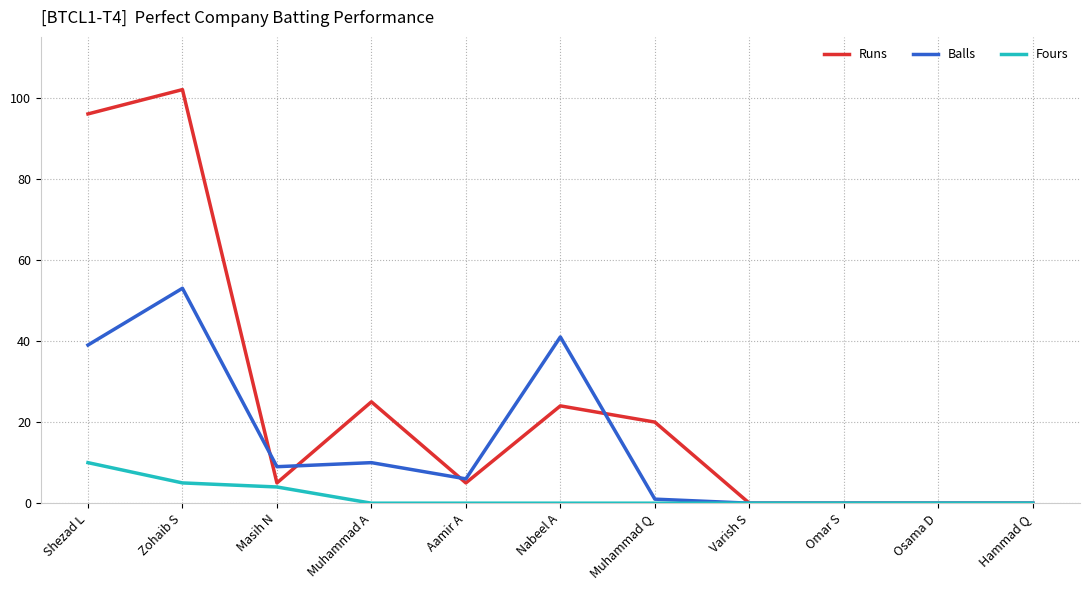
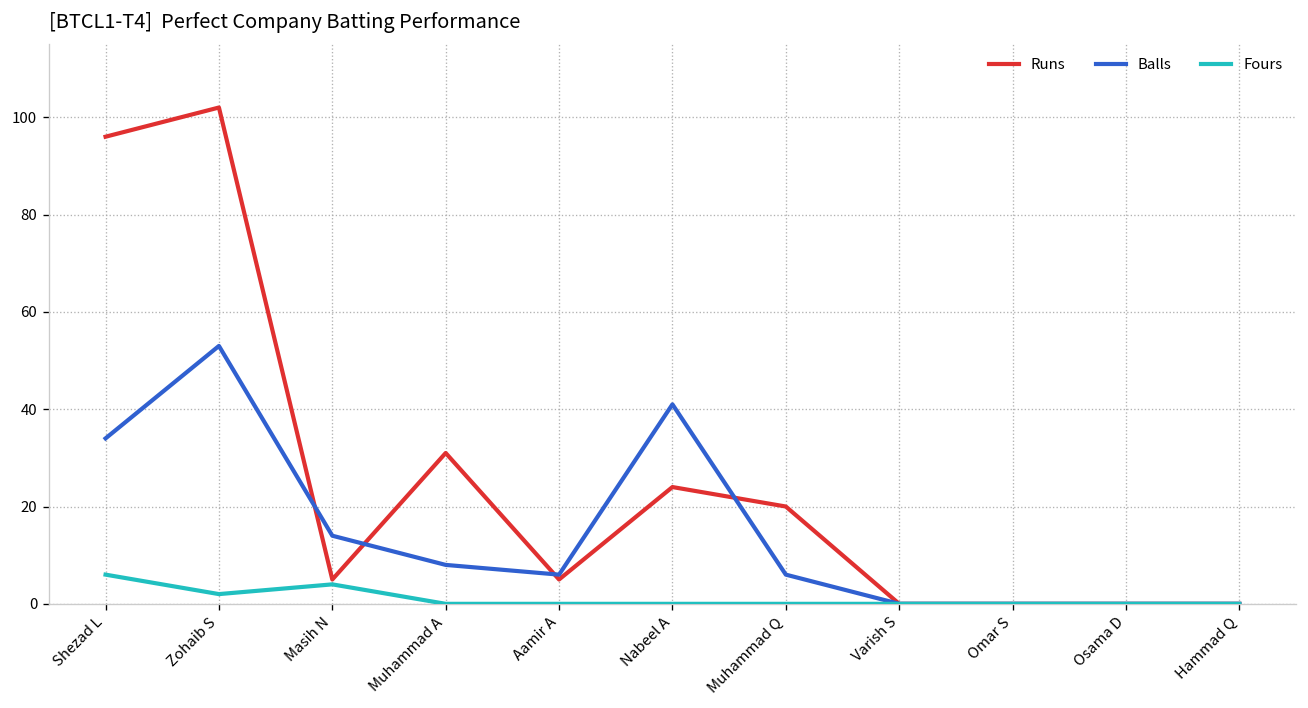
  {
    "Runs": {
      "Shezad L": 96,
      "Zohaib S": 102,
      "Masih N": 5,
-     "Muhammad A": 25,
+     "Muhammad A": 31,
      "Aamir A": 5,
      "Nabeel A": 24,
      "Muhammad Q": 20
    },
    "Balls": {
-     "Shezad L": 39,
+     "Shezad L": 34,
      "Zohaib S": 53,
-     "Masih N": 9,
-     "Muhammad A": 10,
+     "Masih N": 14,
+     "Muhammad A": 8,
      "Aamir A": 6,
      "Nabeel A": 41,
-     "Muhammad Q": 1
+     "Muhammad Q": 6
    },
    "Fours": {
-     "Shezad L": 10,
-     "Zohaib S": 5,
+     "Shezad L": 6,
+     "Zohaib S": 2,
      "Masih N": 4,
      "Muhammad A": 0,
      "Aamir A": 0,
      "Nabeel A": 0,
      "Muhammad Q": 0
    }
  }
